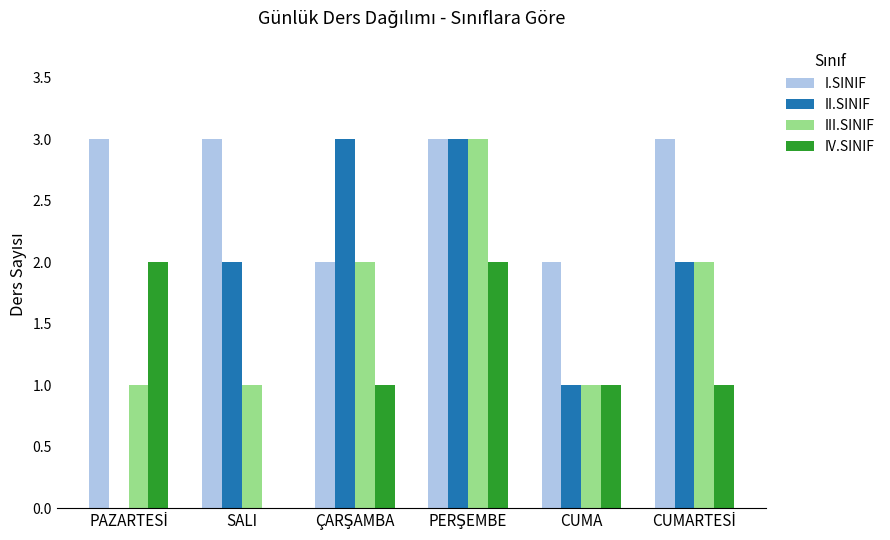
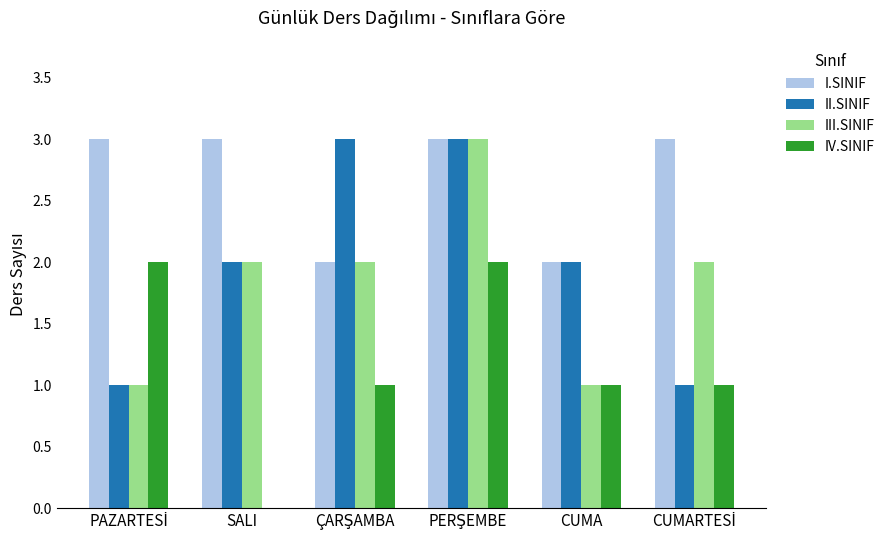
  {
    "I.SINIF": {
      "PAZARTESİ": 3,
      "SALI": 3,
      "ÇARŞAMBA": 2,
      "PERŞEMBE": 3,
      "CUMA": 2,
      "CUMARTESİ": 3
    },
    "II.SINIF": {
-     "PAZARTESİ": 0,
+     "PAZARTESİ": 1,
      "SALI": 2,
      "ÇARŞAMBA": 3,
      "PERŞEMBE": 3,
-     "CUMA": 1,
-     "CUMARTESİ": 2
+     "CUMA": 2,
+     "CUMARTESİ": 1
    },
    "III.SINIF": {
      "PAZARTESİ": 1,
-     "SALI": 1,
+     "SALI": 2,
      "ÇARŞAMBA": 2,
      "PERŞEMBE": 3,
      "CUMA": 1,
      "CUMARTESİ": 2
    },
    "IV.SINIF": {
      "PAZARTESİ": 2,
      "SALI": 0,
      "ÇARŞAMBA": 1,
      "PERŞEMBE": 2,
      "CUMA": 1,
      "CUMARTESİ": 1
    }
  }
